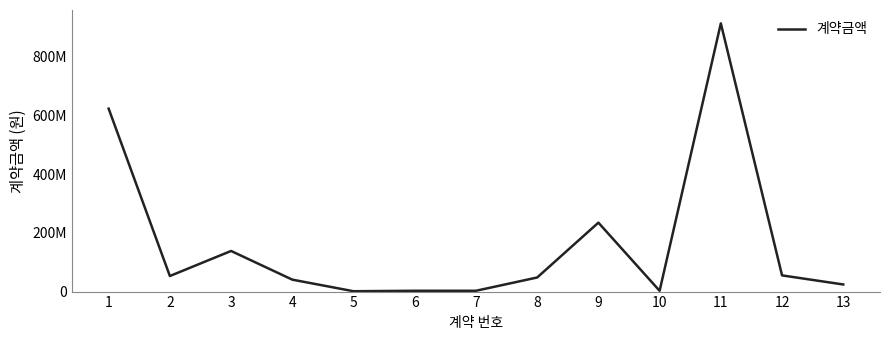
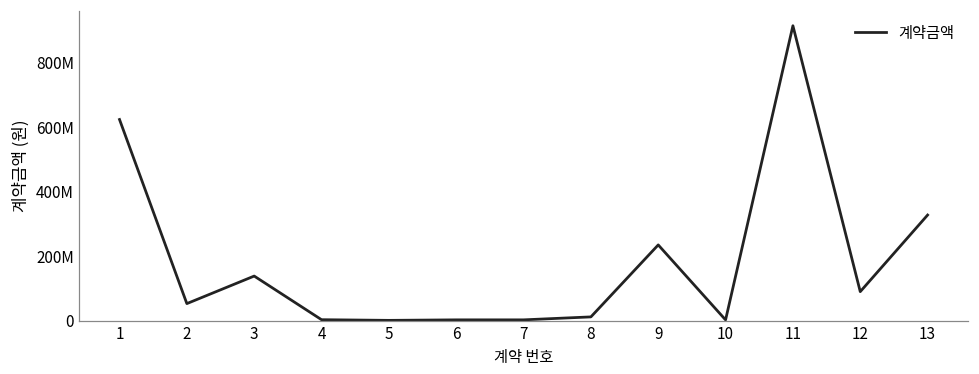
  {
    "1": 620000000,
    "2": 50000000,
    "3": 140000000,
-   "4": 40000000,
+   "4": 0,
    "5": 0,
    "6": 0,
    "7": 0,
-   "8": 50000000,
+   "8": 10000000,
    "9": 240000000,
    "10": 0,
    "11": 910000000,
-   "12": 60000000,
-   "13": 20000000
+   "12": 90000000,
+   "13": 330000000
  }
